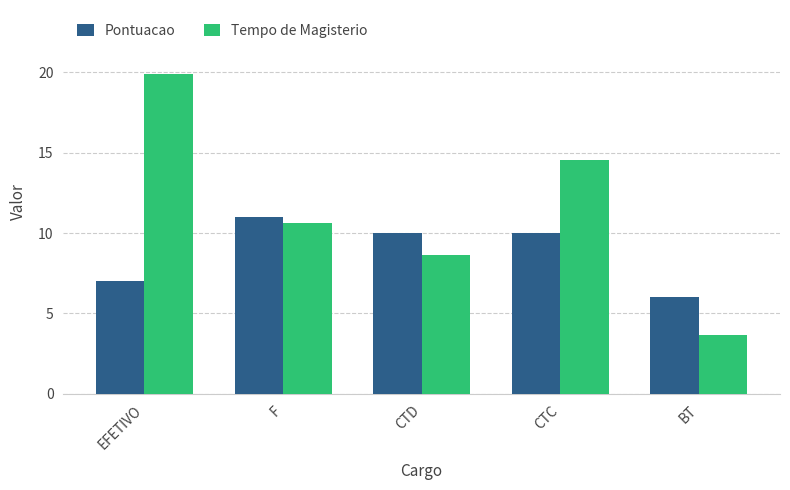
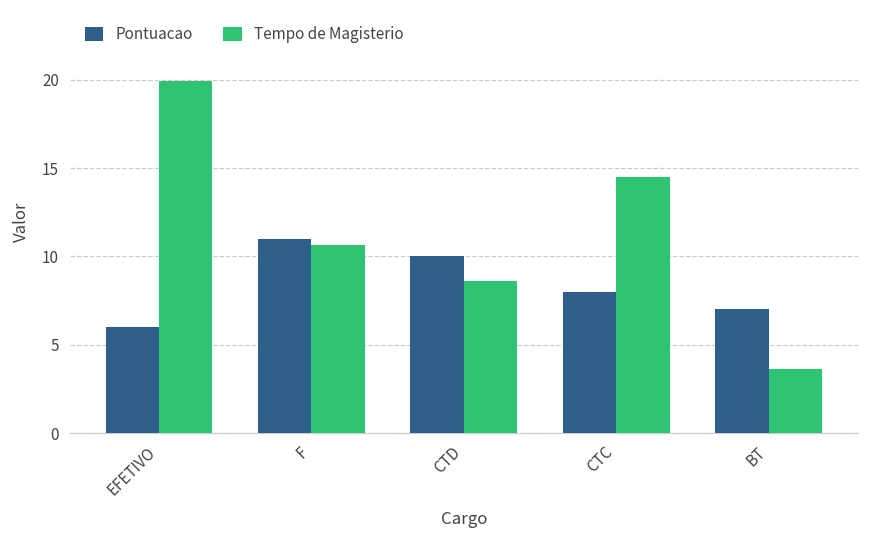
  {
    "Pontuacao": {
-     "EFETIVO": 7,
+     "EFETIVO": 6,
      "F": 11,
      "CTD": 10,
-     "CTC": 10,
-     "BT": 6
+     "CTC": 8,
+     "BT": 7
    },
    "Tempo de Magisterio": {
      "EFETIVO": 20,
      "F": 10.6,
      "CTD": 8.6,
      "CTC": 14.5,
      "BT": 3.7
    }
  }
